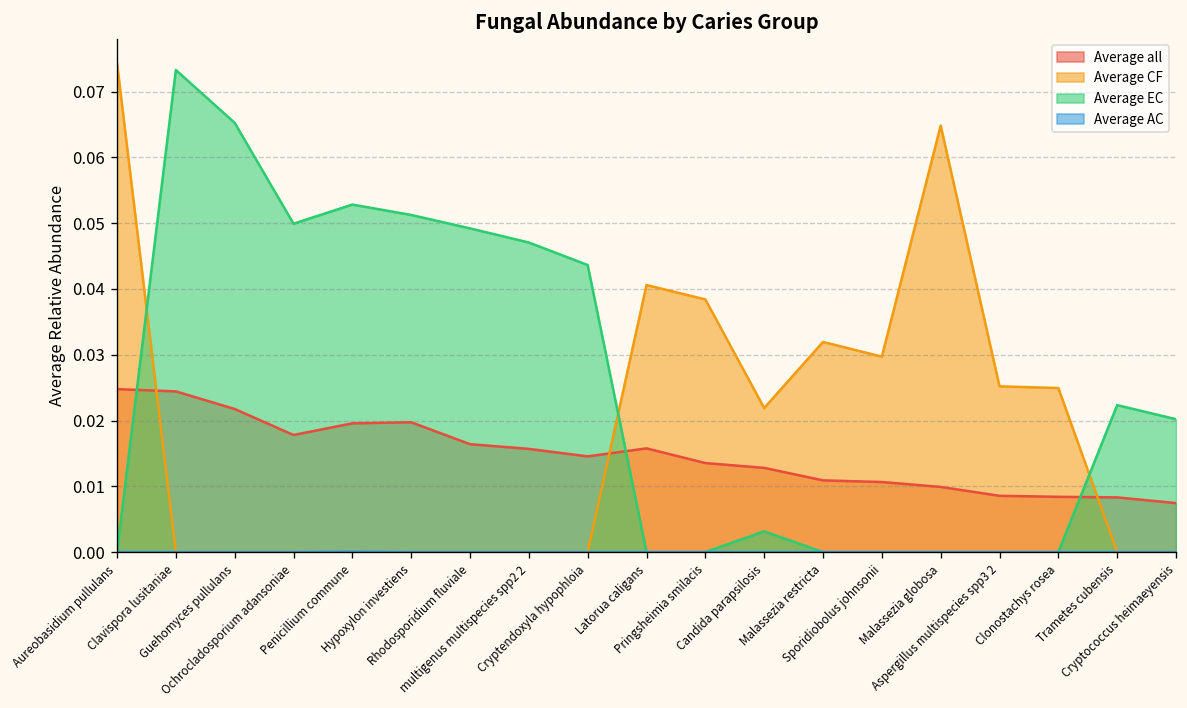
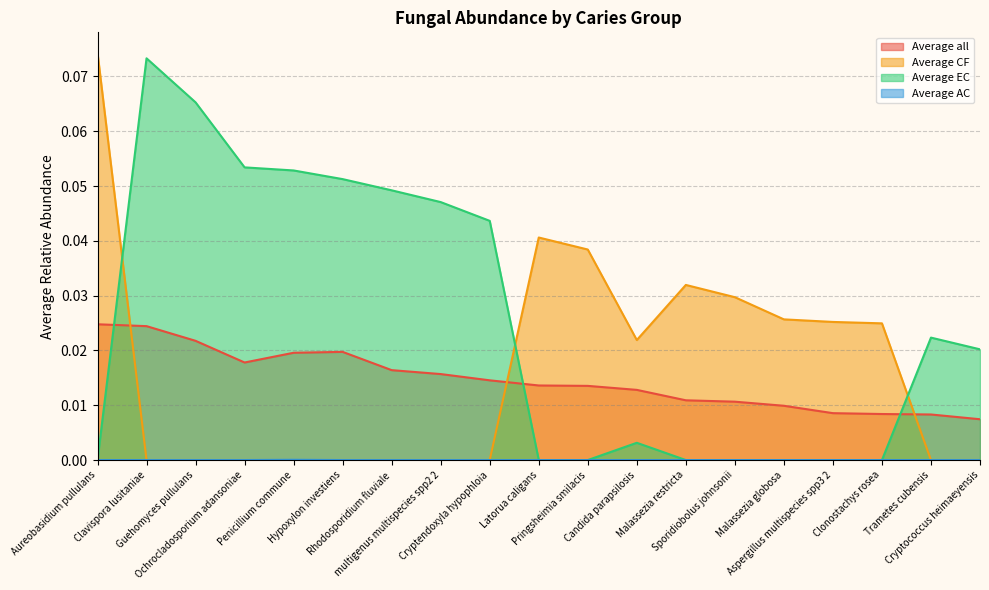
  {
    "Average all": {
      "Aureobasidium pullulans": 0.025,
      "Clavispora lusitaniae": 0.024,
      "Guehomyces pullulans": 0.022,
      "Ochrocladosporium adansoniae": 0.018,
      "Penicillium commune": 0.020,
      "Hypoxylon investiens": 0.020,
      "Rhodosporidium fluviale": 0.016,
      "multigenus multispecies spp2 2": 0.016,
      "Cryptendoxyla hypophloia": 0.015,
-     "Latorua caligans": 0.016,
+     "Latorua caligans": 0.014,
      "Pringsheimia smilacis": 0.014,
      "Candida parapsilosis": 0.013,
      "Malassezia restricta": 0.011,
      "Sporidiobolus johnsonii": 0.011,
      "Malassezia globosa": 0.010,
      "Aspergillus multispecies spp3 2": 0.009,
      "Clonostachys rosea": 0.008,
      "Trametes cubensis": 0.008,
      "Cryptococcus heimaeyensis": 0.007
    },
    "Average CF": {
      "Aureobasidium pullulans": 0.074,
      "Latorua caligans": 0.041,
      "Pringsheimia smilacis": 0.038,
      "Candida parapsilosis": 0.022,
      "Malassezia restricta": 0.032,
      "Sporidiobolus johnsonii": 0.030,
-     "Malassezia globosa": 0.065,
+     "Malassezia globosa": 0.026,
      "Aspergillus multispecies spp3 2": 0.025,
      "Clonostachys rosea": 0.025
    },
    "Average EC": {
      "Clavispora lusitaniae": 0.073,
      "Guehomyces pullulans": 0.065,
-     "Ochrocladosporium adansoniae": 0.050,
+     "Ochrocladosporium adansoniae": 0.053,
      "Penicillium commune": 0.053,
      "Hypoxylon investiens": 0.051,
      "Rhodosporidium fluviale": 0.049,
      "multigenus multispecies spp2 2": 0.047,
      "Cryptendoxyla hypophloia": 0.044,
      "Candida parapsilosis": 0.003,
      "Trametes cubensis": 0.022,
      "Cryptococcus heimaeyensis": 0.020
    },
    "Average AC": {
      "Candida parapsilosis": 0.000
    }
  }
